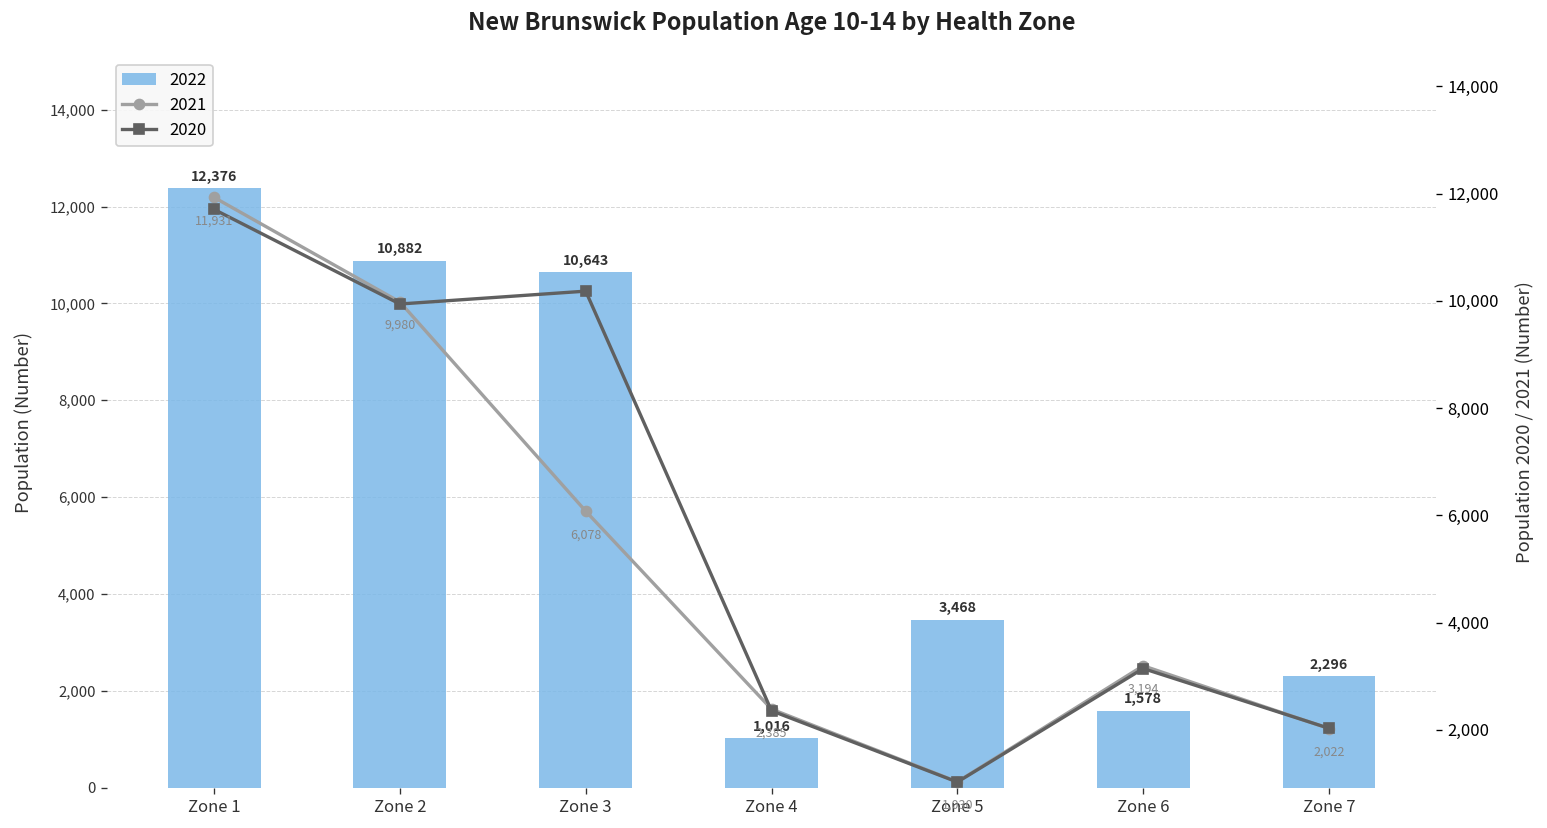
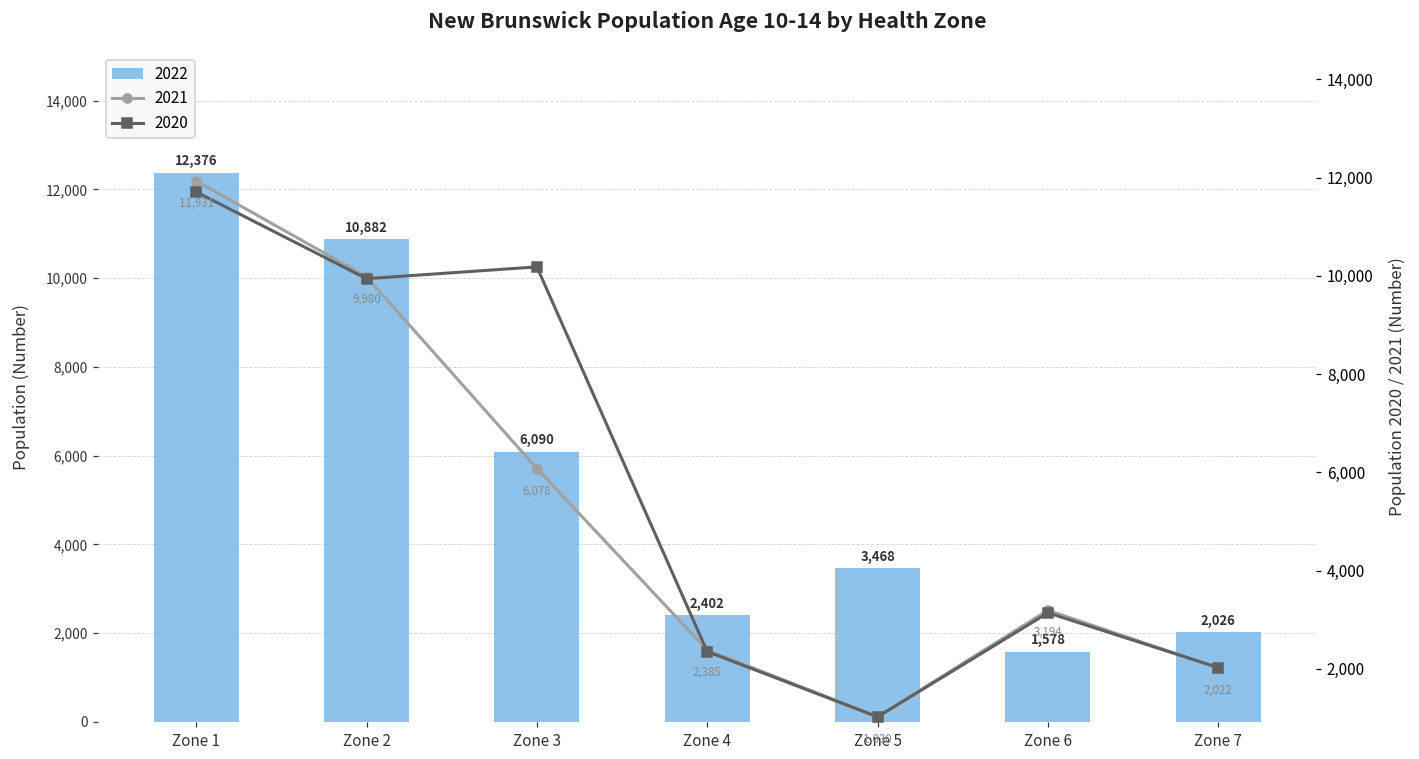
  {
    "2022": {
      "Zone 1": "12,376",
      "Zone 2": "10,882",
-     "Zone 3": "10,643",
-     "Zone 4": "1,016",
+     "Zone 3": "6,090",
+     "Zone 4": "2,402",
      "Zone 5": "3,468",
-     "Zone 7": "2,296"
+     "Zone 7": "2,026"
    },
    "2021": {
      "Zone 1": "11,931",
      "Zone 3": "6,078"
    }
  }
